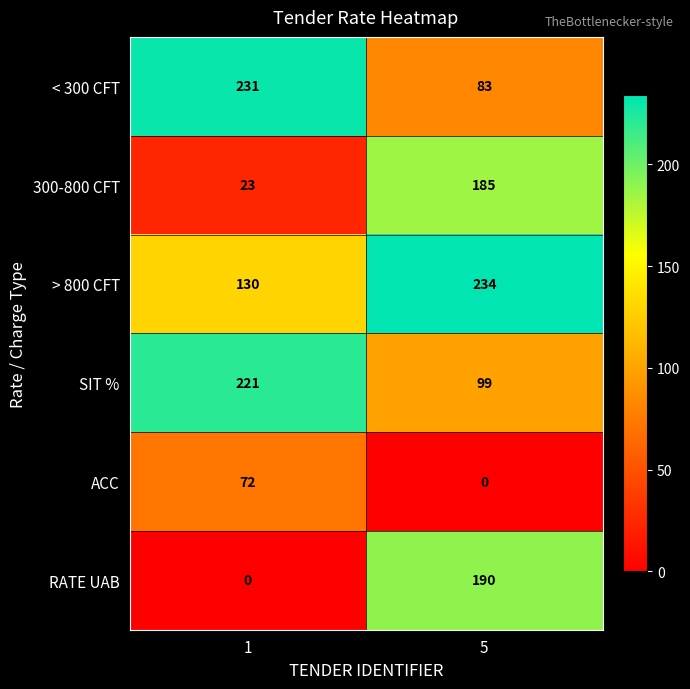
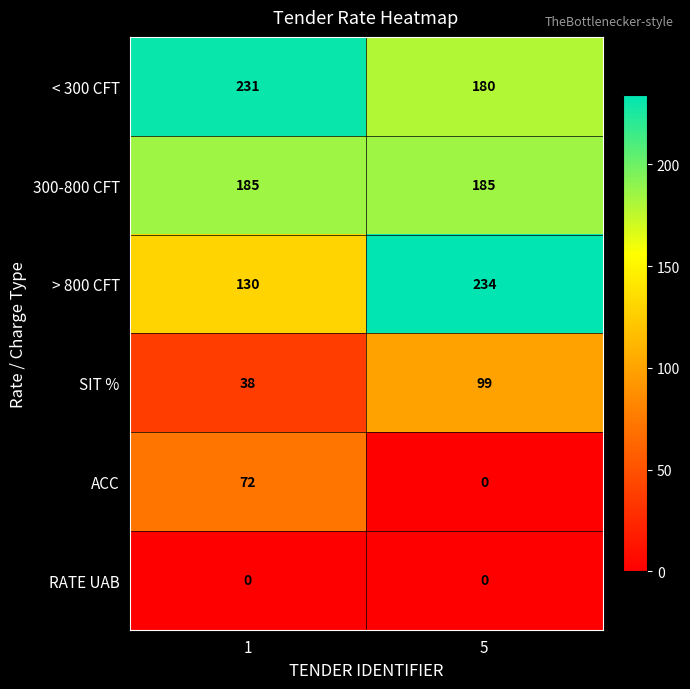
  {
    "< 300 CFT": {
      "1": 231,
-     "5": 83
+     "5": 180
    },
    "300-800 CFT": {
-     "1": 23,
+     "1": 185,
      "5": 185
    },
    "> 800 CFT": {
      "1": 130,
      "5": 234
    },
    "SIT %": {
-     "1": 221,
+     "1": 38,
      "5": 99
    },
    "ACC": {
      "1": 72,
      "5": 0
    },
    "RATE UAB": {
      "1": 0,
-     "5": 190
+     "5": 0
    }
  }
